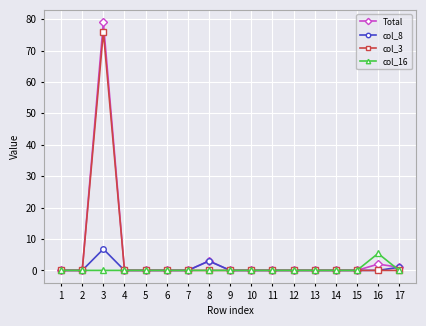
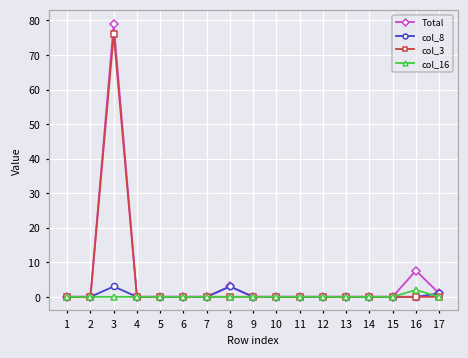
  {
    "Total": {
      "3": 79,
-     "16": 2
+     "16": 8
    },
    "col_8": {
-     "3": 7
+     "3": 3
    },
    "col_3": {
      "3": 76
    },
    "col_16": {
      "3": 0,
-     "16": 5
+     "16": 2
    }
  }
